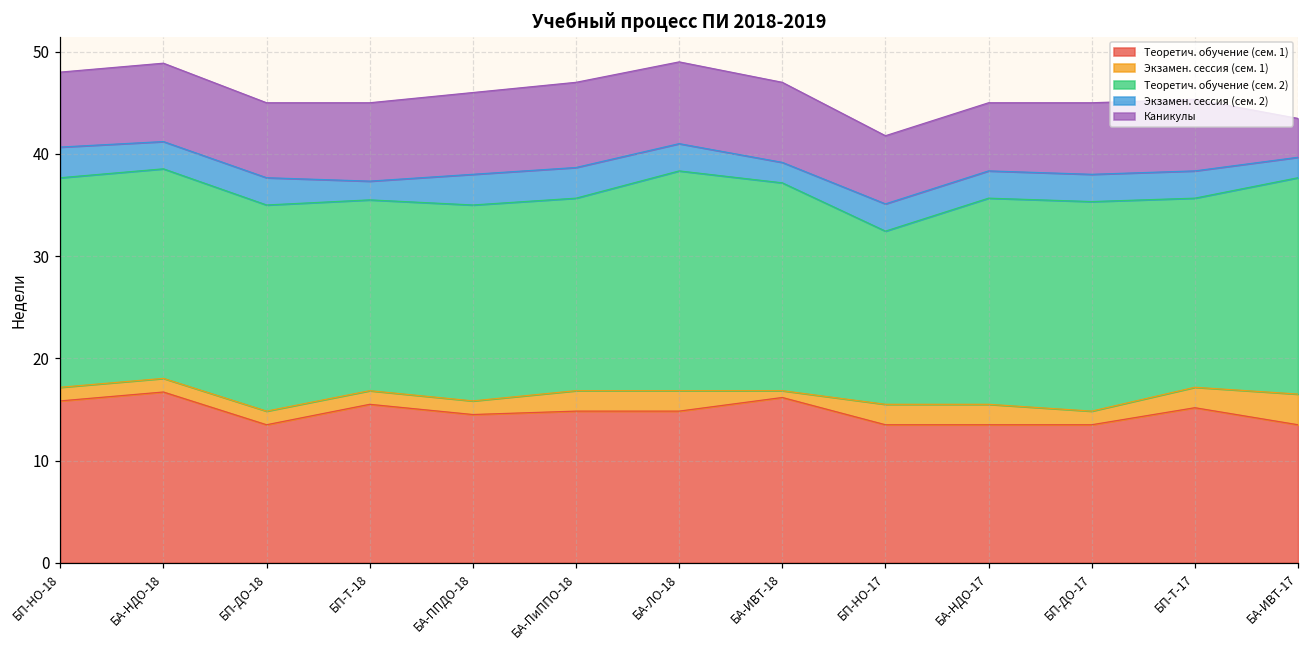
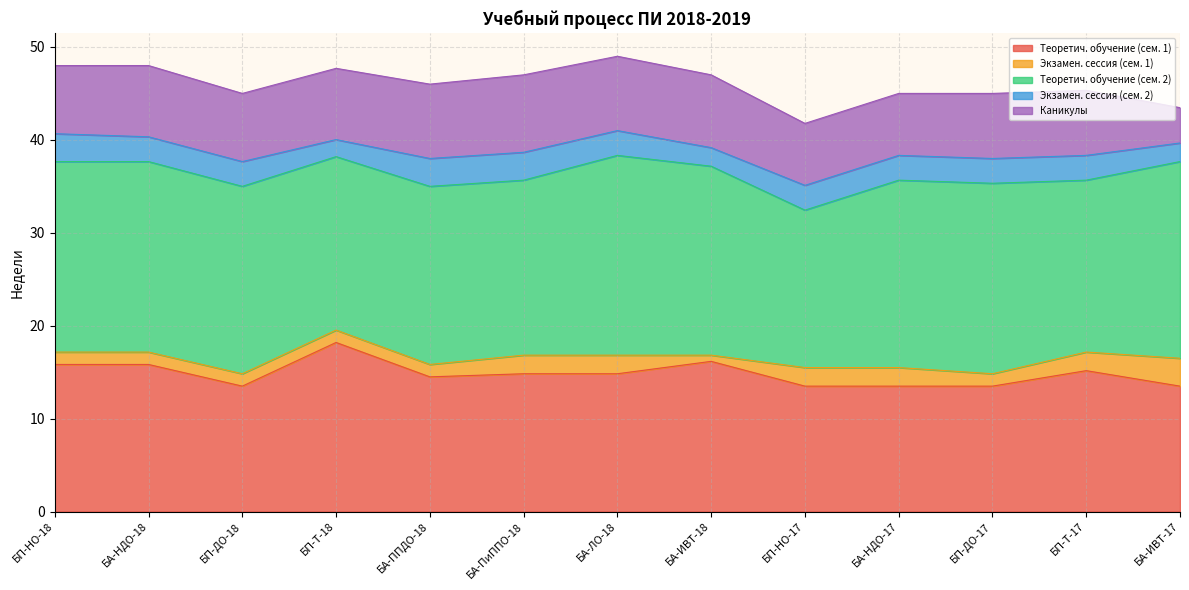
  {
    "Теоретич. обучение (сем. 1)": {
      "БП-НО-18": 16,
-     "БА-НДО-18": 17,
+     "БА-НДО-18": 16,
      "БП-ДО-18": 14,
-     "БП-Т-18": 16,
+     "БП-Т-18": 18,
      "БА-ППДО-18": 15,
      "БА-ПиППО-18": 15,
      "БА-ЛО-18": 15,
      "БА-ИВТ-18": 16,
      "БП-НО-17": 14,
      "БА-НДО-17": 14,
      "БП-ДО-17": 14,
      "БП-Т-17": 15,
      "БА-ИВТ-17": 14
    },
    "Экзамен. сессия (сем. 1)": {
      "БП-НО-18": 1,
      "БА-НДО-18": 1,
      "БП-ДО-18": 1,
      "БП-Т-18": 1,
      "БА-ППДО-18": 1,
      "БА-ПиППО-18": 2,
      "БА-ЛО-18": 2,
      "БА-ИВТ-18": 1,
      "БП-НО-17": 2,
      "БА-НДО-17": 2,
      "БП-ДО-17": 1,
      "БП-Т-17": 2,
      "БА-ИВТ-17": 3
    },
    "Теоретич. обучение (сем. 2)": {
      "БП-НО-18": 20,
      "БА-НДО-18": 20,
      "БП-ДО-18": 20,
      "БП-Т-18": 19,
      "БА-ППДО-18": 19,
      "БА-ПиППО-18": 19,
      "БА-ЛО-18": 22,
      "БА-ИВТ-18": 20,
      "БП-НО-17": 17,
      "БА-НДО-17": 20,
      "БП-ДО-17": 21,
      "БП-Т-17": 19,
      "БА-ИВТ-17": 21
    },
    "Экзамен. сессия (сем. 2)": {
      "БП-НО-18": 3,
      "БА-НДО-18": 3,
      "БП-ДО-18": 3,
      "БП-Т-18": 2,
      "БА-ППДО-18": 3,
      "БА-ПиППО-18": 3,
      "БА-ЛО-18": 3,
      "БА-ИВТ-18": 2,
      "БП-НО-17": 3,
      "БА-НДО-17": 3,
      "БП-ДО-17": 3,
      "БП-Т-17": 3,
      "БА-ИВТ-17": 2
    },
    "Каникулы": {
      "БП-НО-18": 7,
      "БА-НДО-18": 8,
      "БП-ДО-18": 7,
      "БП-Т-18": 8,
      "БА-ППДО-18": 8,
      "БА-ПиППО-18": 8,
      "БА-ЛО-18": 8,
      "БА-ИВТ-18": 8,
      "БП-НО-17": 7,
      "БА-НДО-17": 7,
      "БП-ДО-17": 7,
      "БА-ИВТ-17": 4
    }
  }
